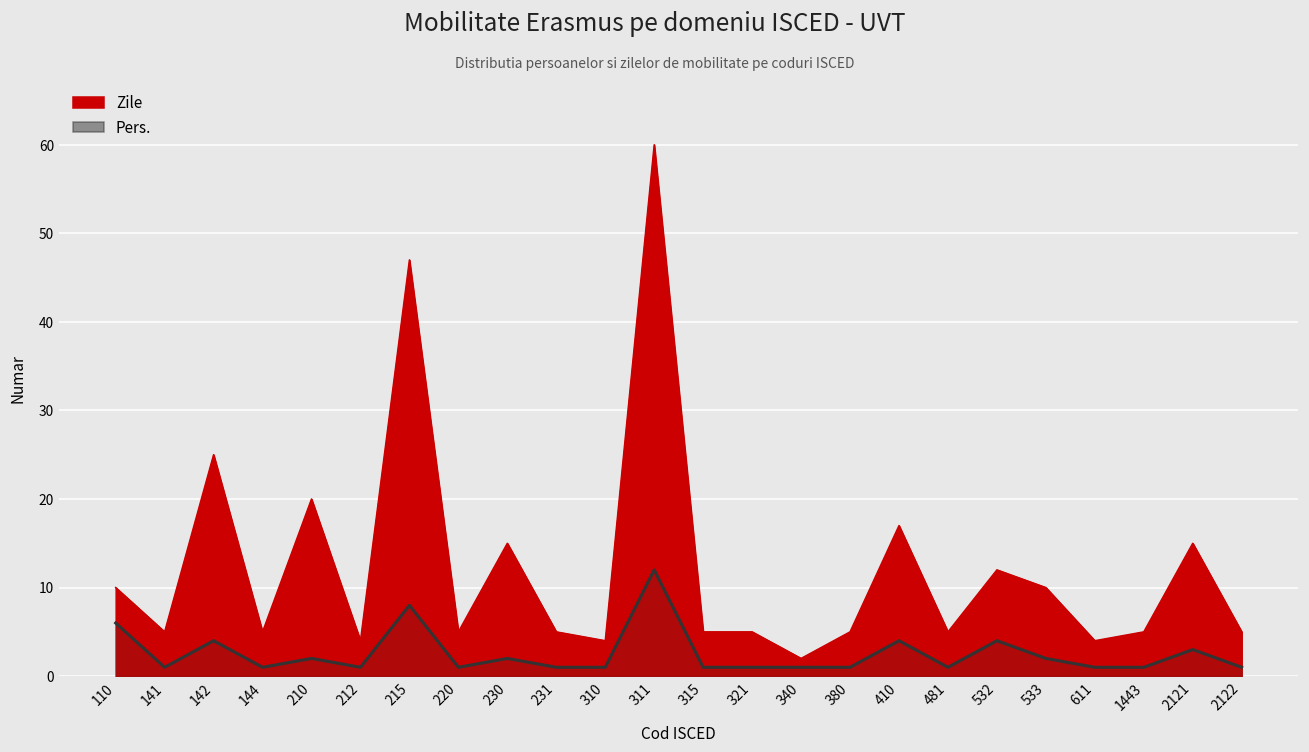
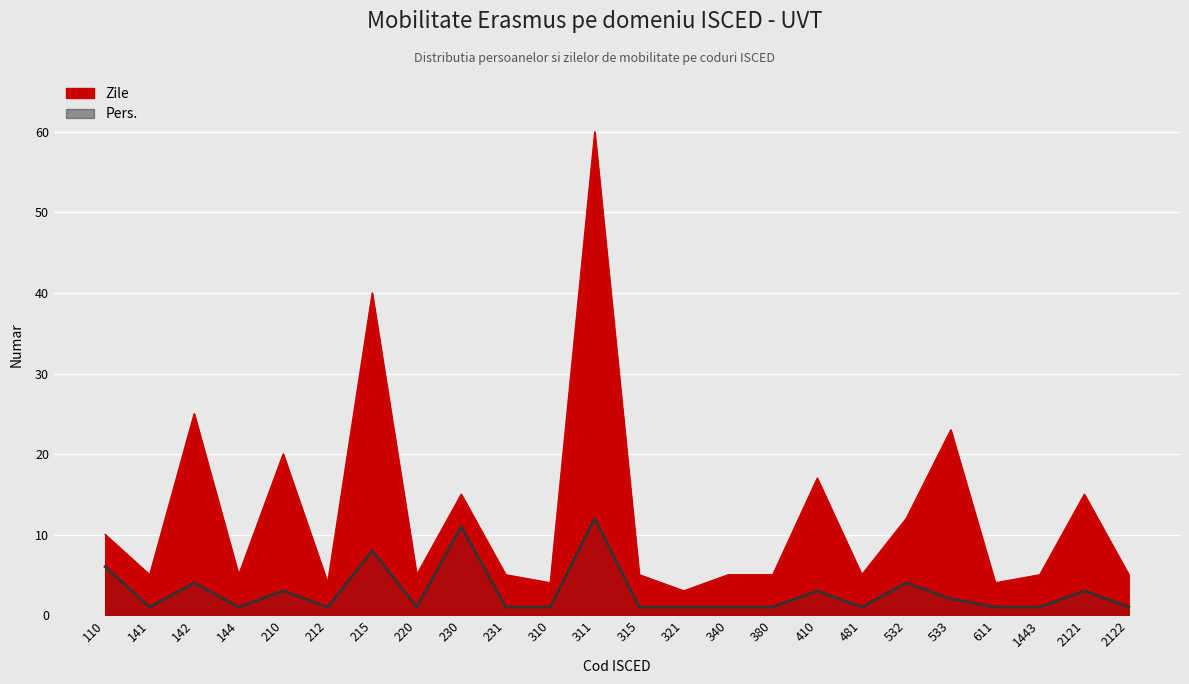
  {
    "Zile": {
      "110": 10,
      "141": 5,
      "142": 25,
      "144": 5,
      "210": 20,
      "212": 4,
-     "215": 47,
+     "215": 40,
      "220": 5,
      "230": 15,
      "231": 5,
      "310": 4,
      "311": 60,
      "315": 5,
-     "321": 5,
-     "340": 2,
+     "321": 3,
+     "340": 5,
      "380": 5,
      "410": 17,
      "481": 5,
      "532": 12,
-     "533": 10,
+     "533": 23,
      "611": 4,
      "1443": 5,
      "2121": 15,
      "2122": 5
    },
    "Pers.": {
      "110": 6,
      "141": 1,
      "142": 4,
      "144": 1,
-     "210": 2,
+     "210": 3,
      "212": 1,
      "215": 8,
      "220": 1,
-     "230": 2,
+     "230": 11,
      "231": 1,
      "310": 1,
      "311": 12,
      "315": 1,
      "321": 1,
      "340": 1,
      "380": 1,
-     "410": 4,
+     "410": 3,
      "481": 1,
      "532": 4,
      "533": 2,
      "611": 1,
      "1443": 1,
      "2121": 3,
      "2122": 1
    }
  }
